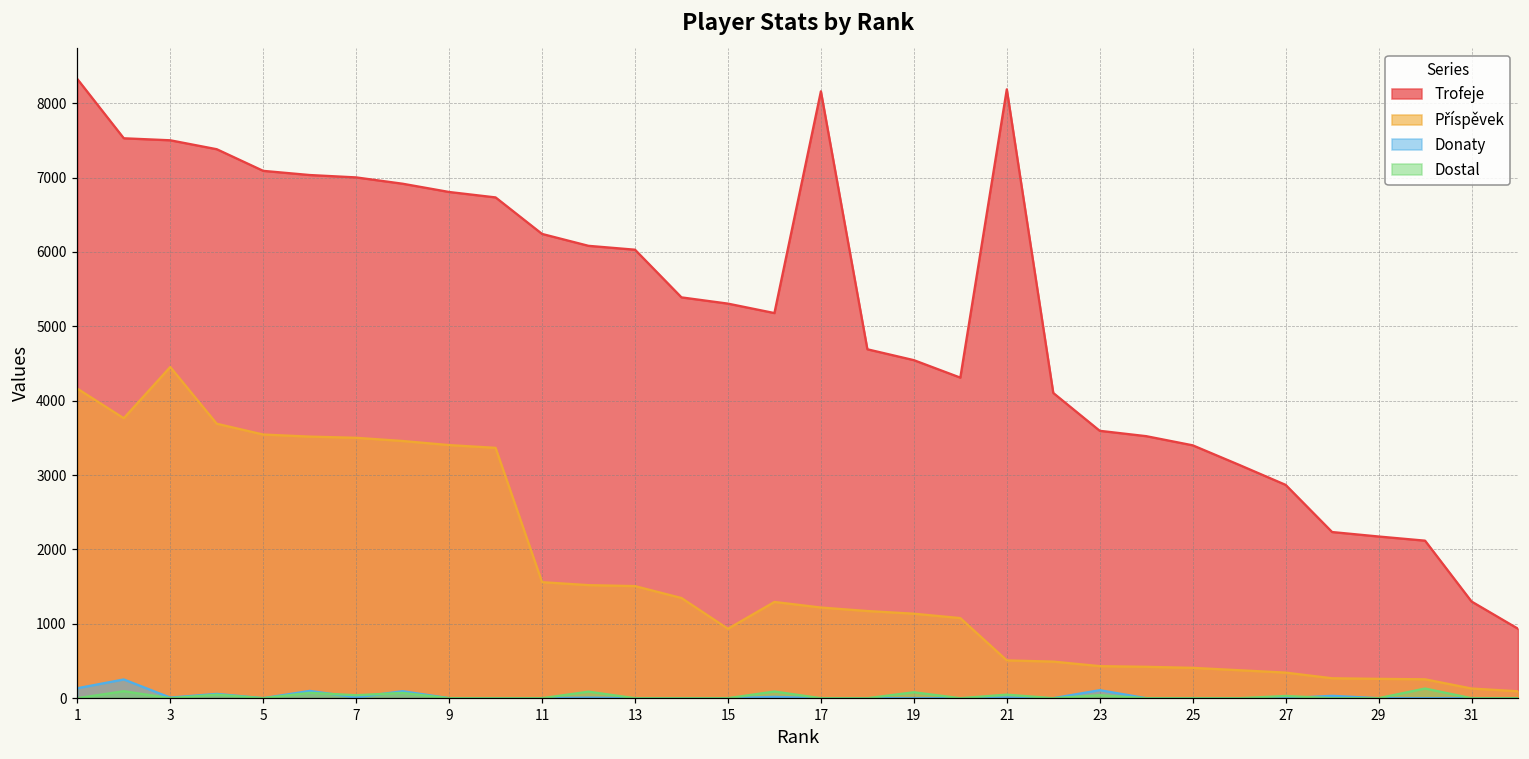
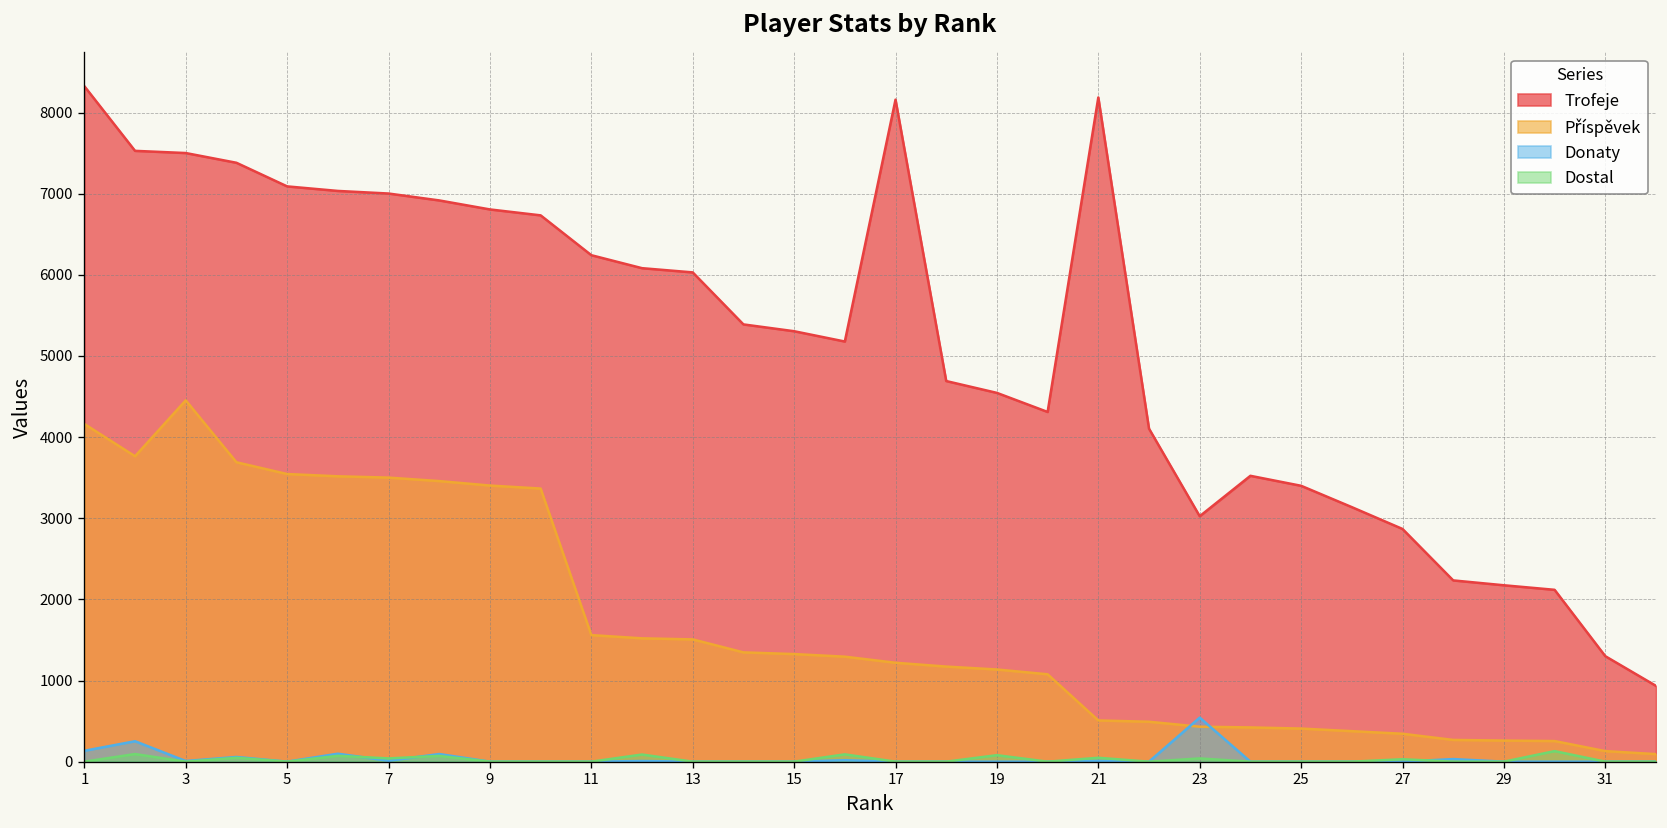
  {
    "Trofeje": {
      "1": 8300,
      "3": 7500,
      "5": 7100,
      "7": 7000,
      "9": 6800,
      "11": 6200,
      "13": 6000,
      "15": 5300,
      "17": 8200,
      "19": 4500,
      "21": 8200,
-     "23": 3600,
+     "23": 3000,
      "25": 3400,
      "27": 2900,
      "29": 2200,
      "31": 1300
    },
    "Příspěvek": {
      "1": 4200,
      "3": 4500,
      "5": 3500,
      "7": 3500,
      "9": 3400,
      "11": 1600,
      "13": 1500,
-     "15": 900,
+     "15": 1300,
      "17": 1200,
      "19": 1100,
      "21": 500,
      "23": 400,
      "25": 400,
      "27": 300,
      "29": 300,
      "31": 100
    },
    "Donaty": {
      "1": 100,
      "19": 0,
-     "23": 100
+     "23": 500
    },
    "Dostal": {
      "1": 0,
      "19": 100,
      "23": 0
    }
  }
